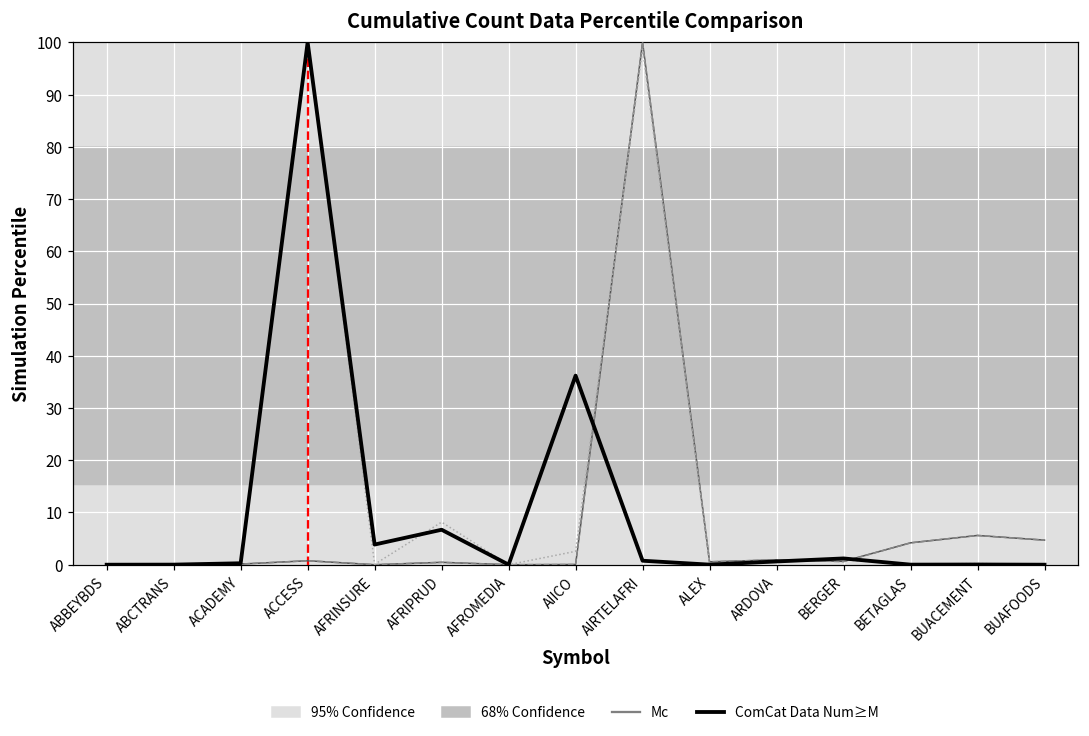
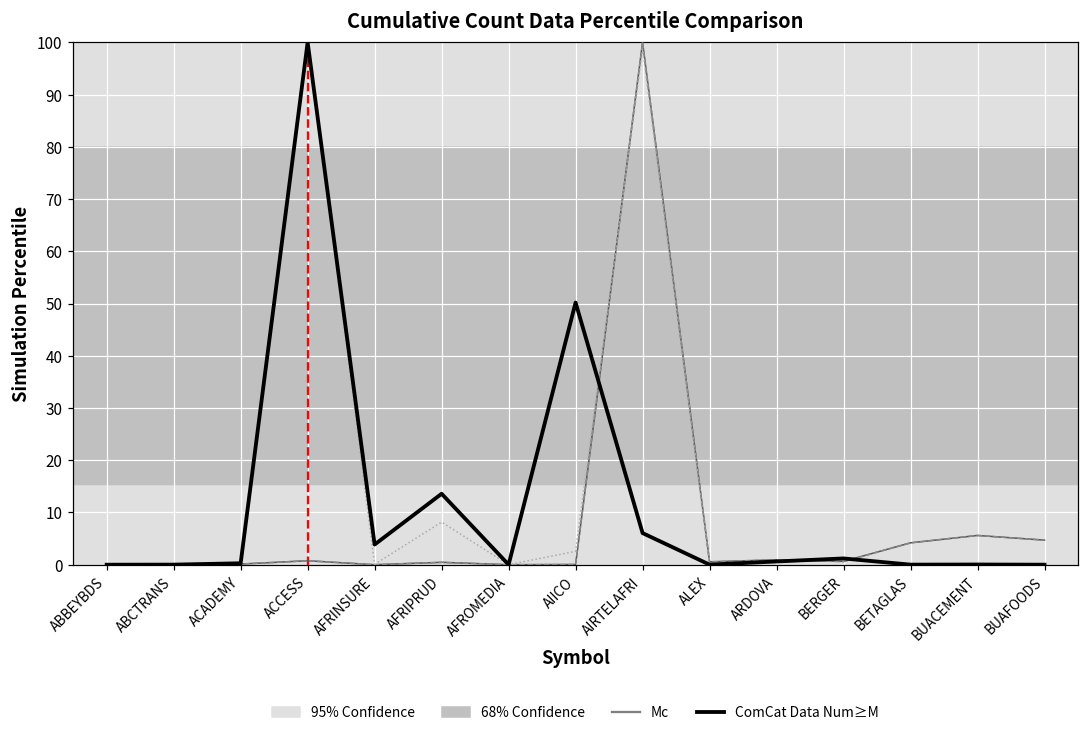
  {
    "ComCat Data Num≥M": {
      "AFRINSURE": 4,
-     "AFRIPRUD": 7,
-     "AIICO": 36,
-     "AIRTELAFRI": 1
+     "AFRIPRUD": 14,
+     "AIICO": 50,
+     "AIRTELAFRI": 6
    }
  }
